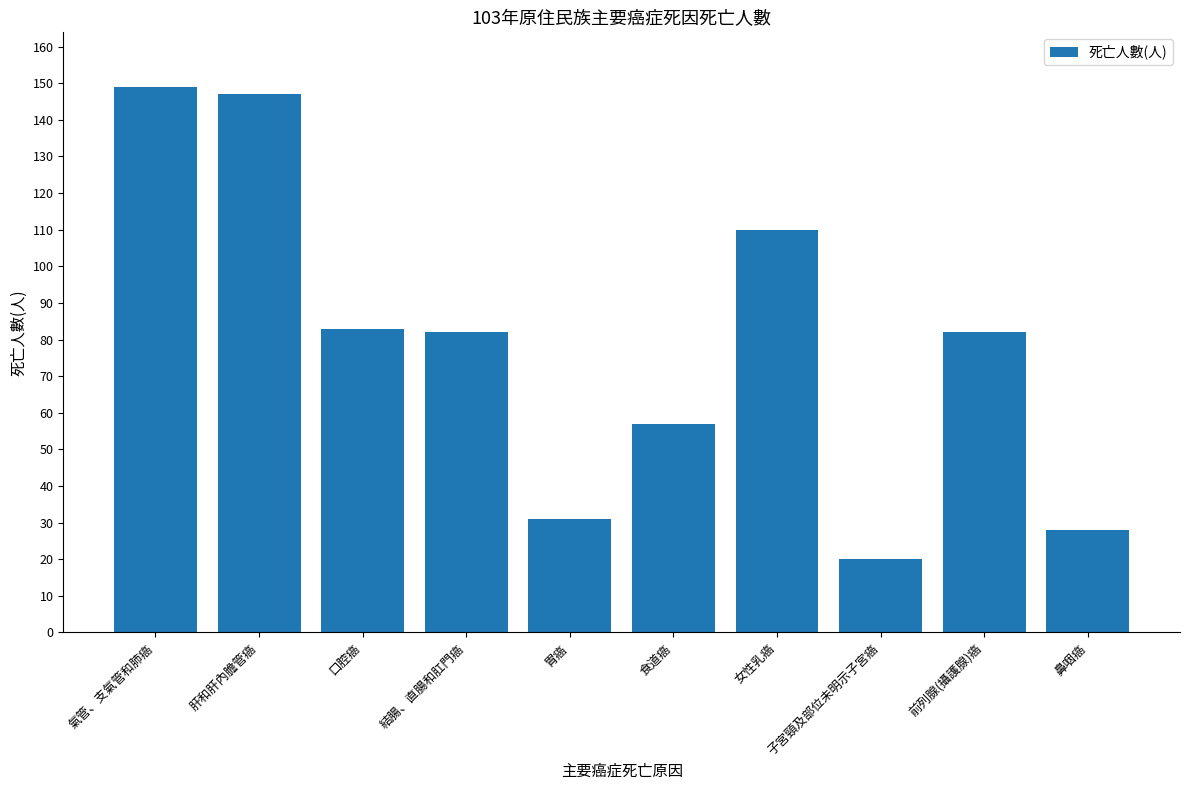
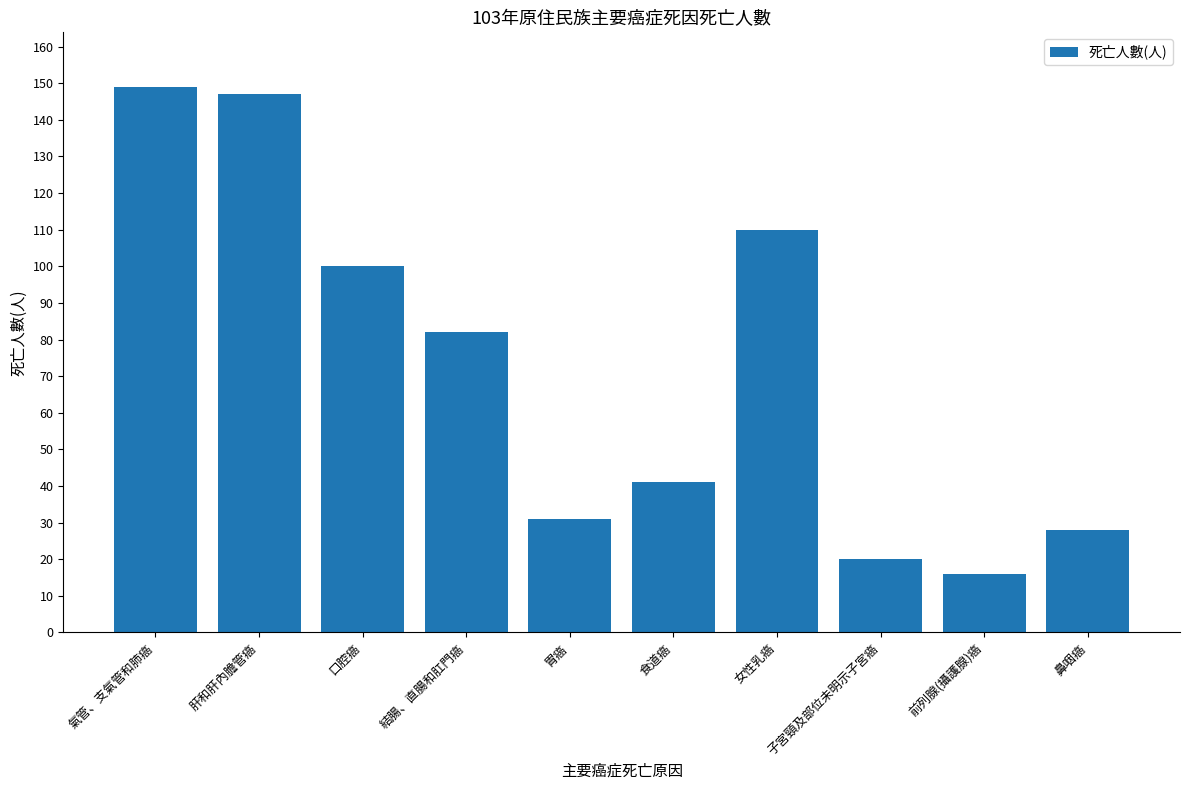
  {
    "氣管、支氣管和肺癌": 149,
    "肝和肝內膽管癌": 147,
-   "口腔癌": 83,
+   "口腔癌": 100,
    "結腸、直腸和肛門癌": 82,
    "胃癌": 31,
-   "食道癌": 57,
+   "食道癌": 41,
    "女性乳癌": 110,
    "子宮頸及部位未明示子宮癌": 20,
-   "前列腺(攝護腺)癌": 82,
+   "前列腺(攝護腺)癌": 16,
    "鼻咽癌": 28
  }
